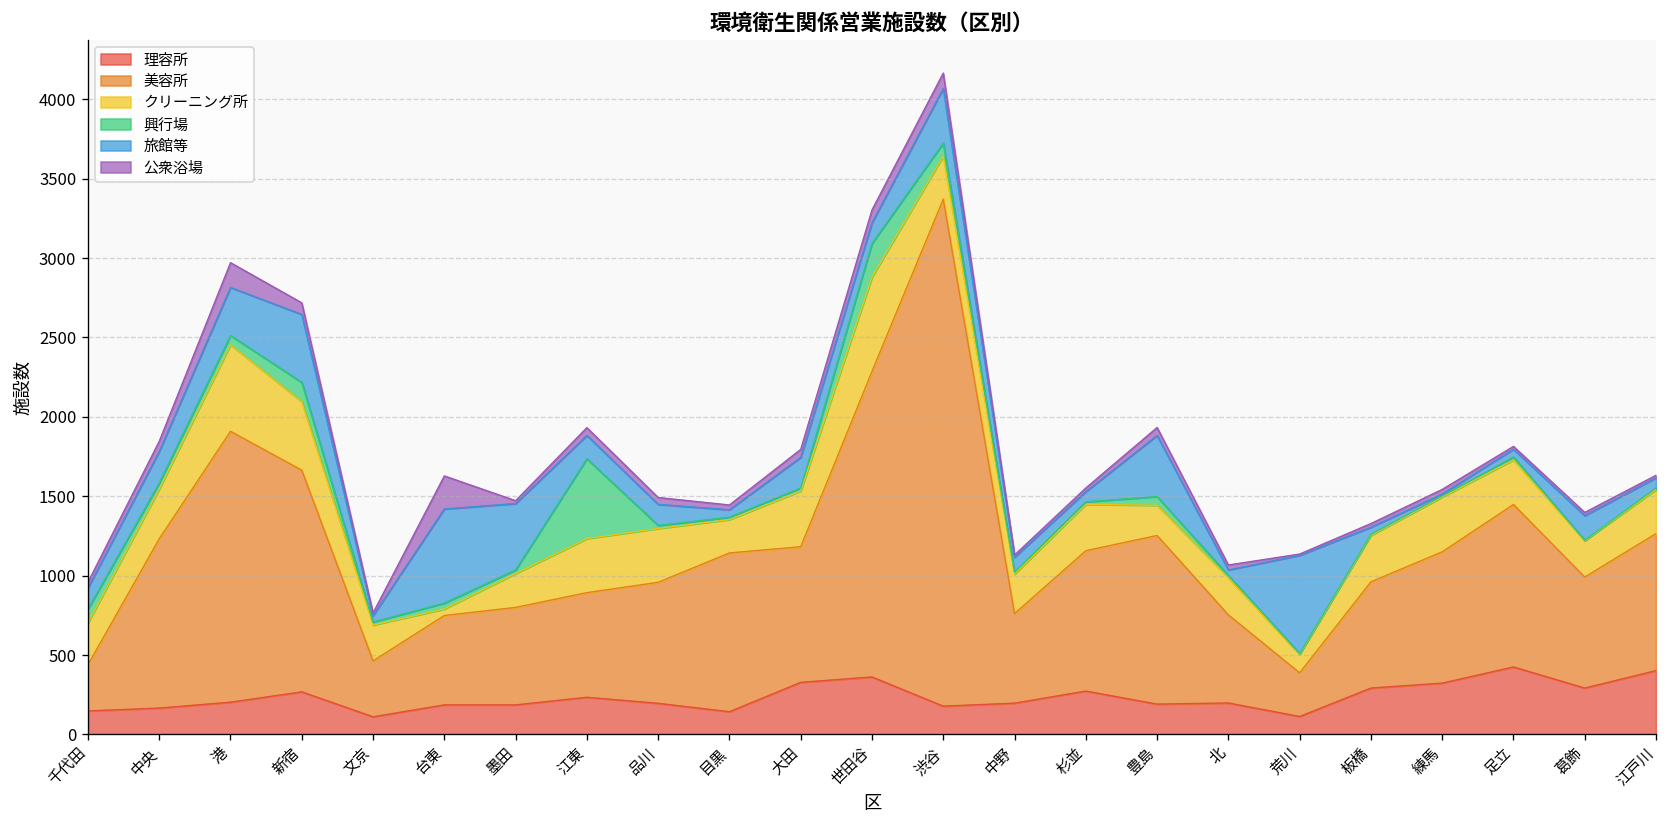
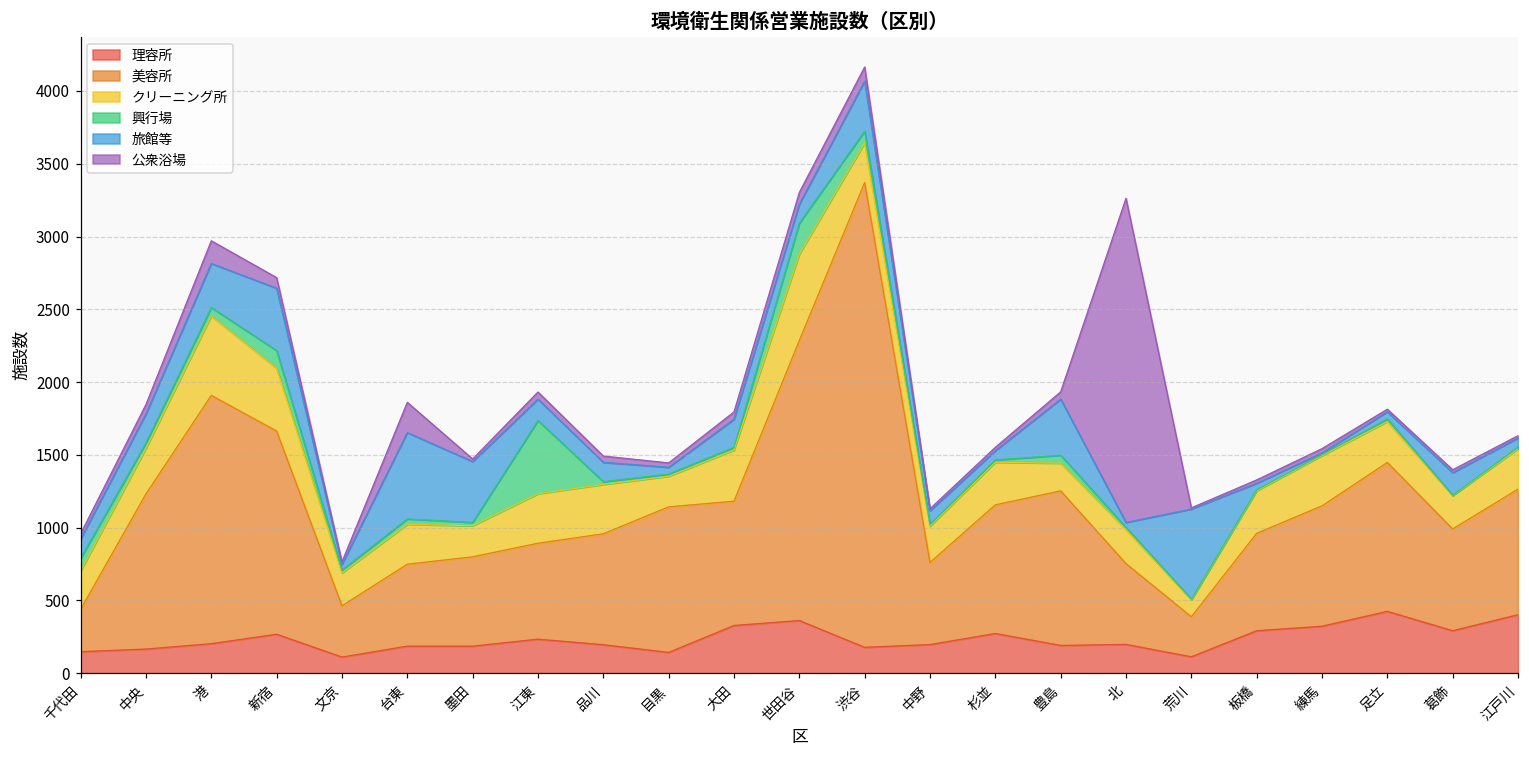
  {
    "クリーニング所": {
      "千代田": 260,
      "中央": 310,
      "港": 550,
      "新宿": 430,
-     "台東": 40,
+     "台東": 270,
      "墨田": 210,
      "江東": 340,
      "大田": 350,
      "世田谷": 590,
      "渋谷": 270,
      "豊島": 190
    },
    "興行場": {
      "千代田": 90,
      "中央": 40,
      "港": 60,
      "新宿": 120,
      "台東": 40,
      "墨田": 20,
      "江東": 500,
      "大田": 20,
      "世田谷": 210,
      "渋谷": 80,
      "豊島": 60
    },
    "旅館等": {
      "千代田": 130,
      "中央": 200,
      "港": 300,
      "新宿": 430,
      "台東": 590,
      "江東": 150,
      "品川": 130,
      "目黒": 50,
      "大田": 190,
      "世田谷": 130,
      "渋谷": 340,
      "杉並": 60,
      "豊島": 390,
      "北": 40,
      "板橋": 50,
      "葛飾": 160
    },
    "公衆浴場": {
      "千代田": 40,
      "中央": 60,
      "港": 160,
      "新宿": 70,
      "台東": 210,
      "江東": 50,
      "品川": 40,
      "目黒": 30,
      "大田": 50,
      "世田谷": 80,
      "渋谷": 100,
      "杉並": 20,
      "豊島": 50,
-     "北": 30,
+     "北": 2230,
      "板橋": 20,
      "練馬": 30,
      "葛飾": 20
    }
  }
